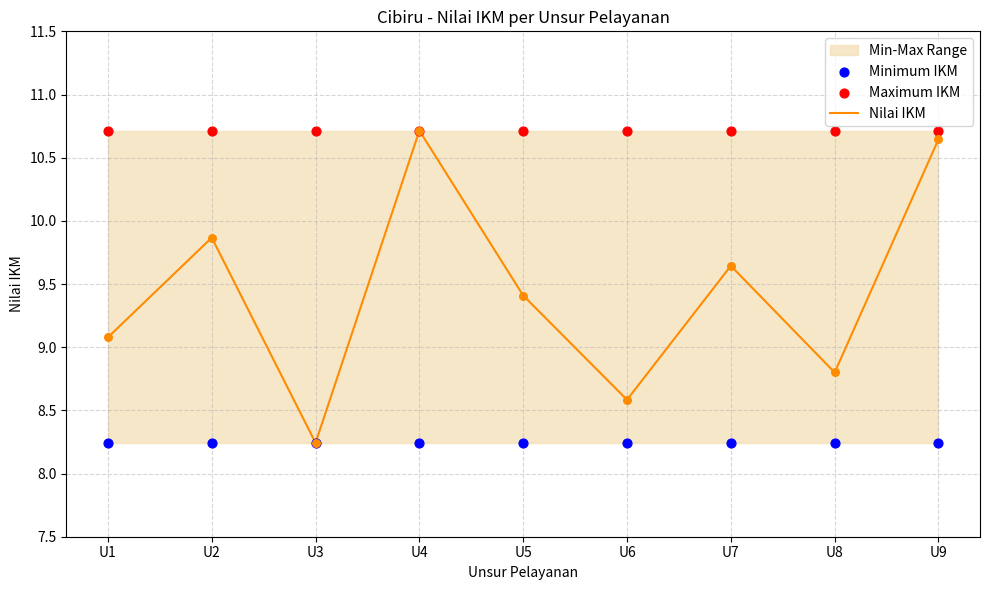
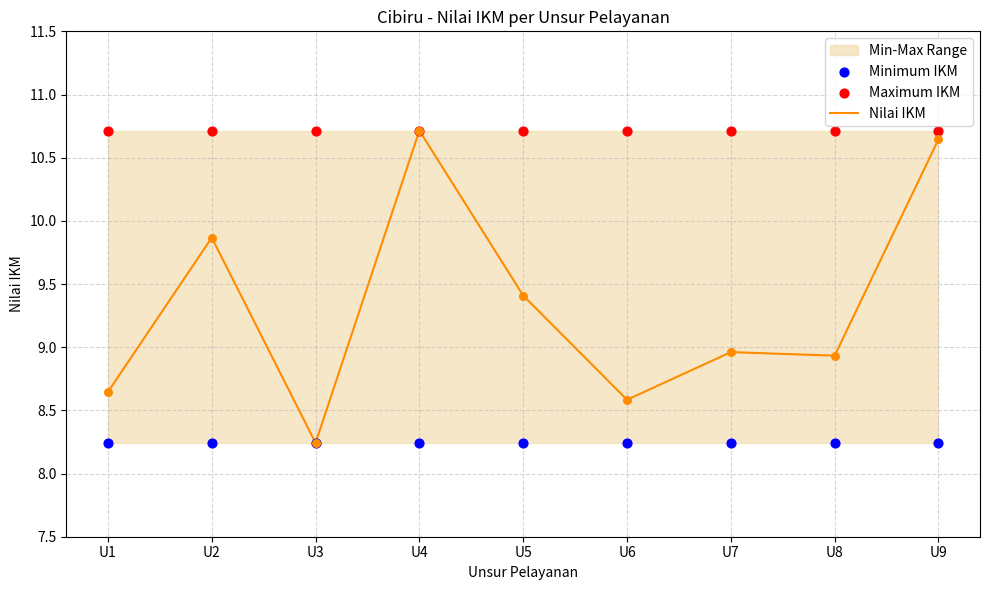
  {
    "Nilai IKM": {
-     "U1": 9.08,
+     "U1": 8.65,
      "U2": 9.87,
      "U5": 9.41,
      "U6": 8.58,
-     "U7": 9.64,
-     "U8": 8.80,
+     "U7": 8.96,
+     "U8": 8.93,
      "U9": 10.65
    },
    "Maximum IKM": {
      "U1": 10.71,
      "U2": 10.71,
      "U3": 10.71,
      "U5": 10.71,
      "U6": 10.71,
      "U7": 10.71,
      "U8": 10.71,
      "U9": 10.71
    }
  }
